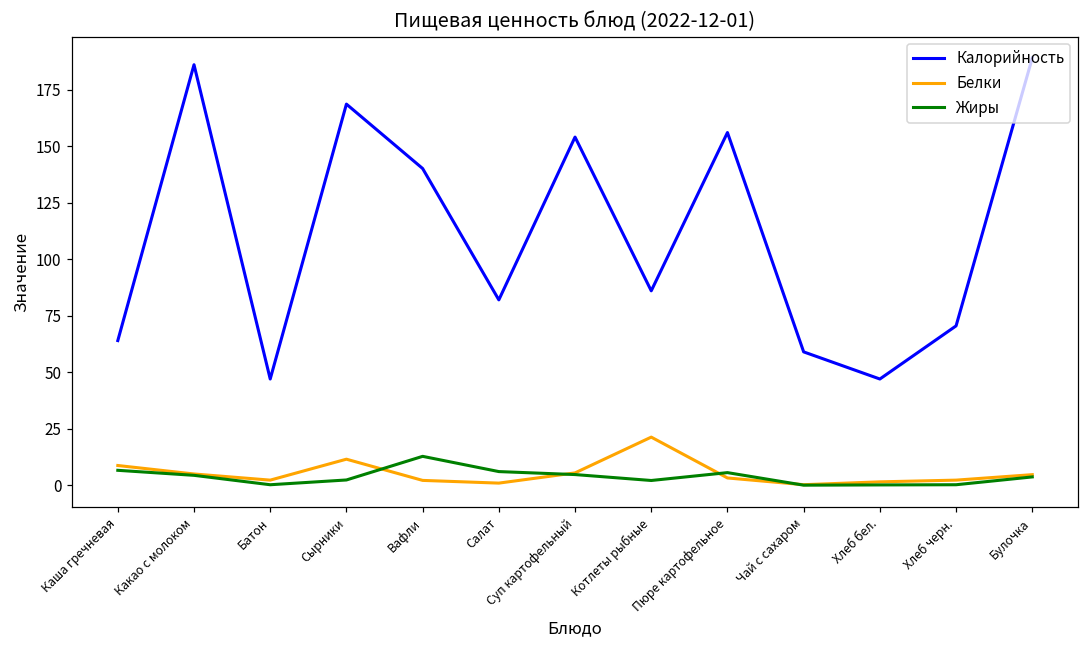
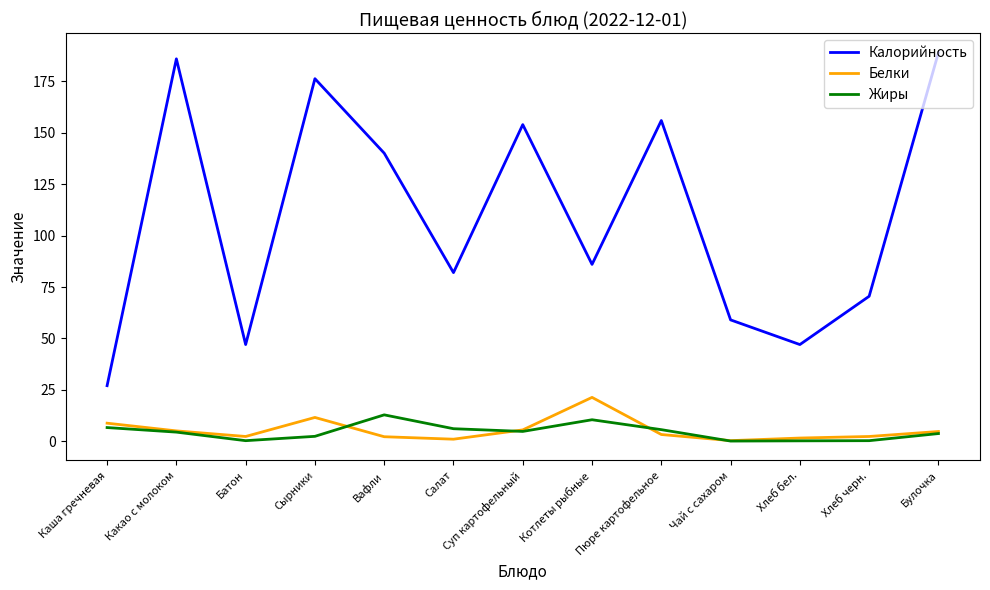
  {
    "Калорийность": {
-     "Каша гречневая": 64,
+     "Каша гречневая": 27,
      "Какао с молоком": 186,
      "Батон": 47,
-     "Сырники": 169,
+     "Сырники": 176,
      "Вафли": 140,
      "Салат": 82,
      "Суп картофельный": 154,
      "Котлеты рыбные": 86,
      "Пюре картофельное": 156,
      "Чай с сахаром": 59,
      "Хлеб бел.": 47,
      "Хлеб черн.": 71
    },
    "Белки": {
      "Каша гречневая": 9,
      "Батон": 2,
      "Сырники": 12,
      "Вафли": 2,
      "Салат": 1,
      "Котлеты рыбные": 21,
      "Пюре картофельное": 3,
      "Хлеб бел.": 2,
      "Хлеб черн.": 2
    },
    "Жиры": {
      "Каша гречневая": 7,
      "Батон": 0,
      "Сырники": 2,
      "Вафли": 13,
      "Салат": 6,
-     "Котлеты рыбные": 2,
+     "Котлеты рыбные": 10,
      "Пюре картофельное": 6,
      "Хлеб бел.": 0,
      "Хлеб черн.": 0
    }
  }
